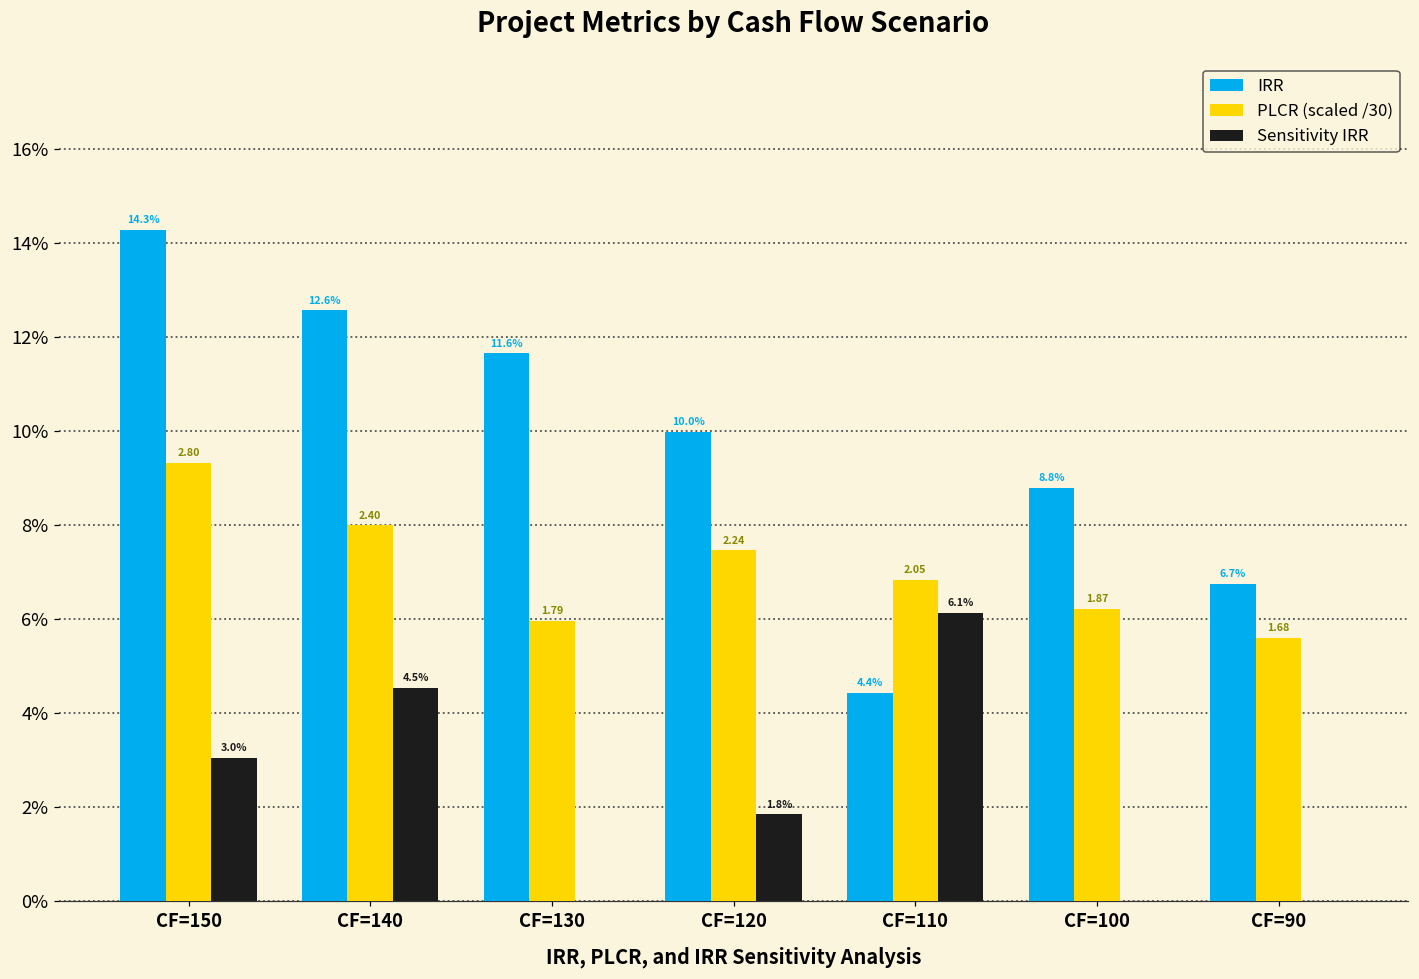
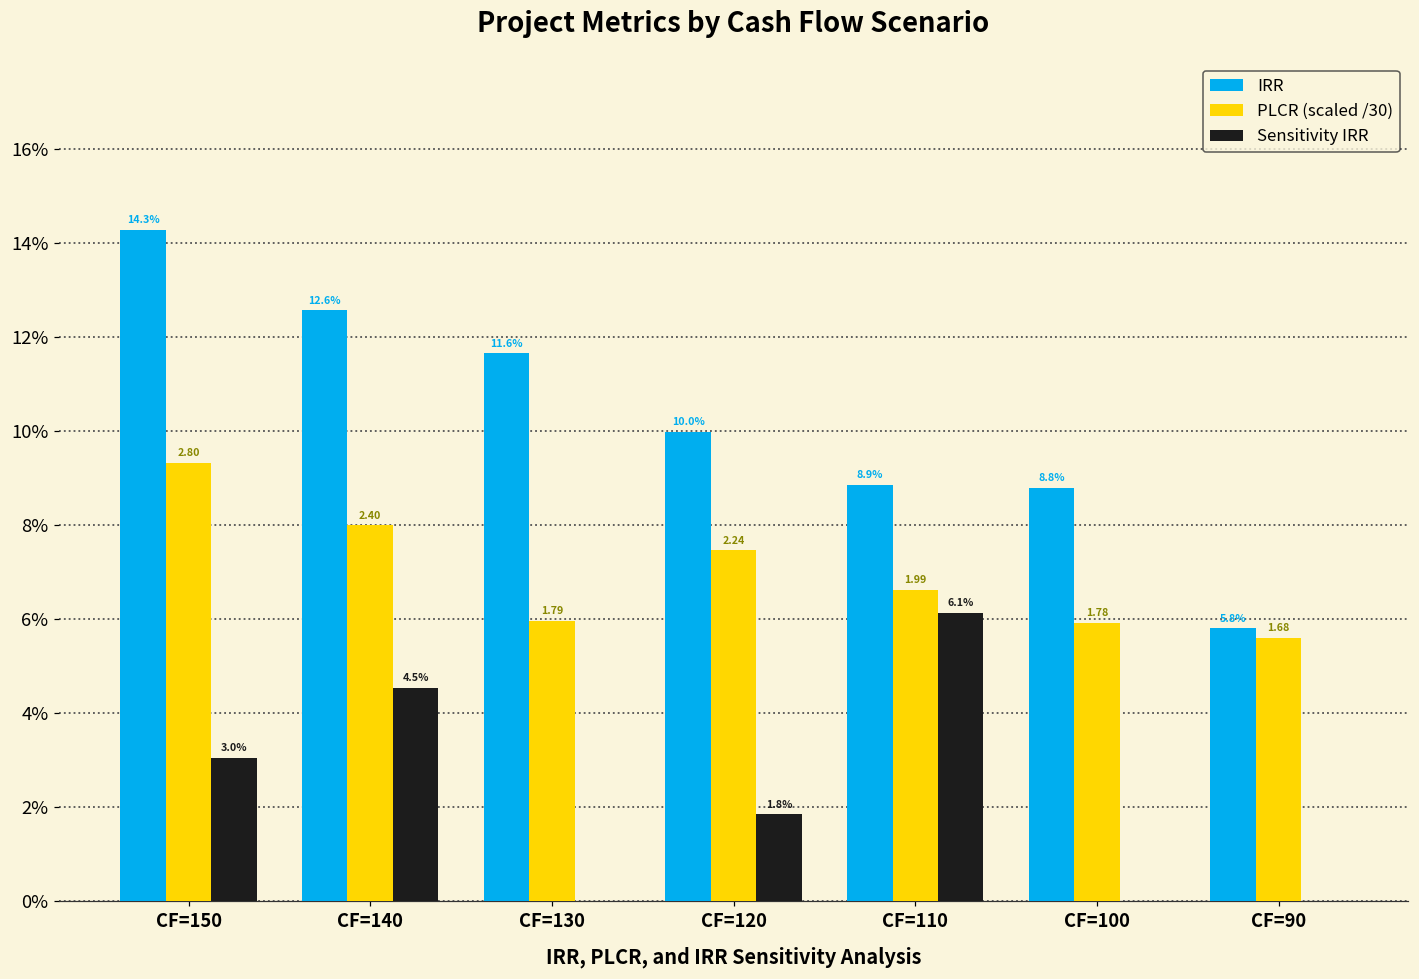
  {
    "IRR": {
      "CF=150": "14.3%",
      "CF=140": "12.6%",
      "CF=130": "11.6%",
      "CF=120": "10.0%",
-     "CF=110": "4.4%",
+     "CF=110": "8.9%",
      "CF=100": "8.8%",
-     "CF=90": "6.7%"
+     "CF=90": "5.8%"
    },
    "PLCR (scaled /30)": {
-     "CF=110": "2.05",
-     "CF=100": "1.87"
+     "CF=110": "1.99",
+     "CF=100": "1.78"
    },
    "Sensitivity IRR": {
      "CF=150": "3.0%",
      "CF=140": "4.5%",
      "CF=120": "1.8%",
      "CF=110": "6.1%"
    }
  }
